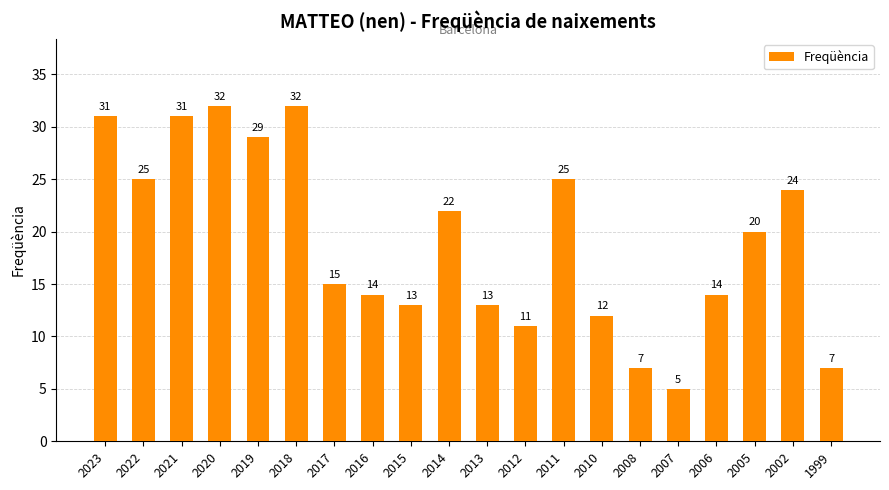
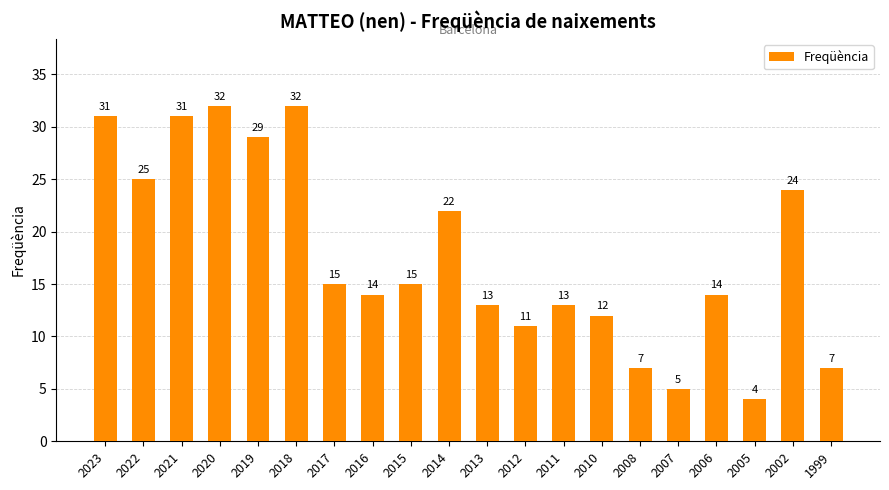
  {
    "2023": 31,
    "2022": 25,
    "2021": 31,
    "2020": 32,
    "2019": 29,
    "2018": 32,
    "2017": 15,
    "2016": 14,
-   "2015": 13,
+   "2015": 15,
    "2014": 22,
    "2013": 13,
    "2012": 11,
-   "2011": 25,
+   "2011": 13,
    "2010": 12,
    "2008": 7,
    "2007": 5,
    "2006": 14,
-   "2005": 20,
+   "2005": 4,
    "2002": 24,
    "1999": 7
  }
